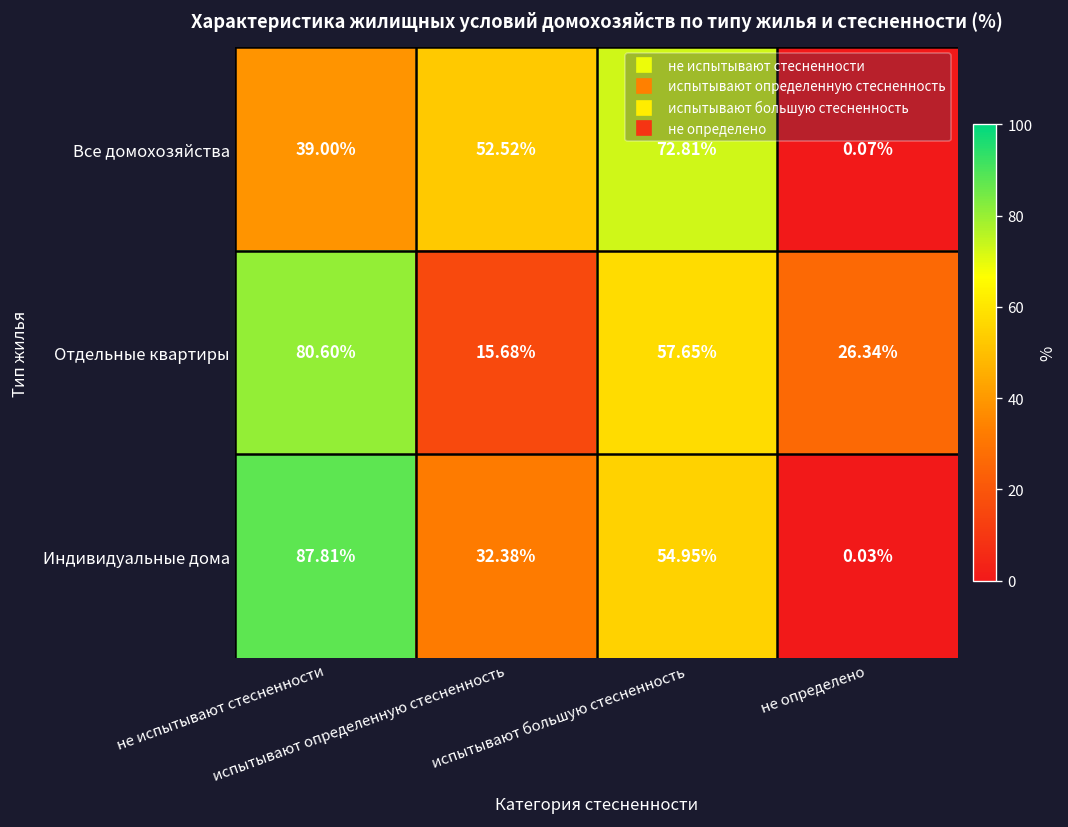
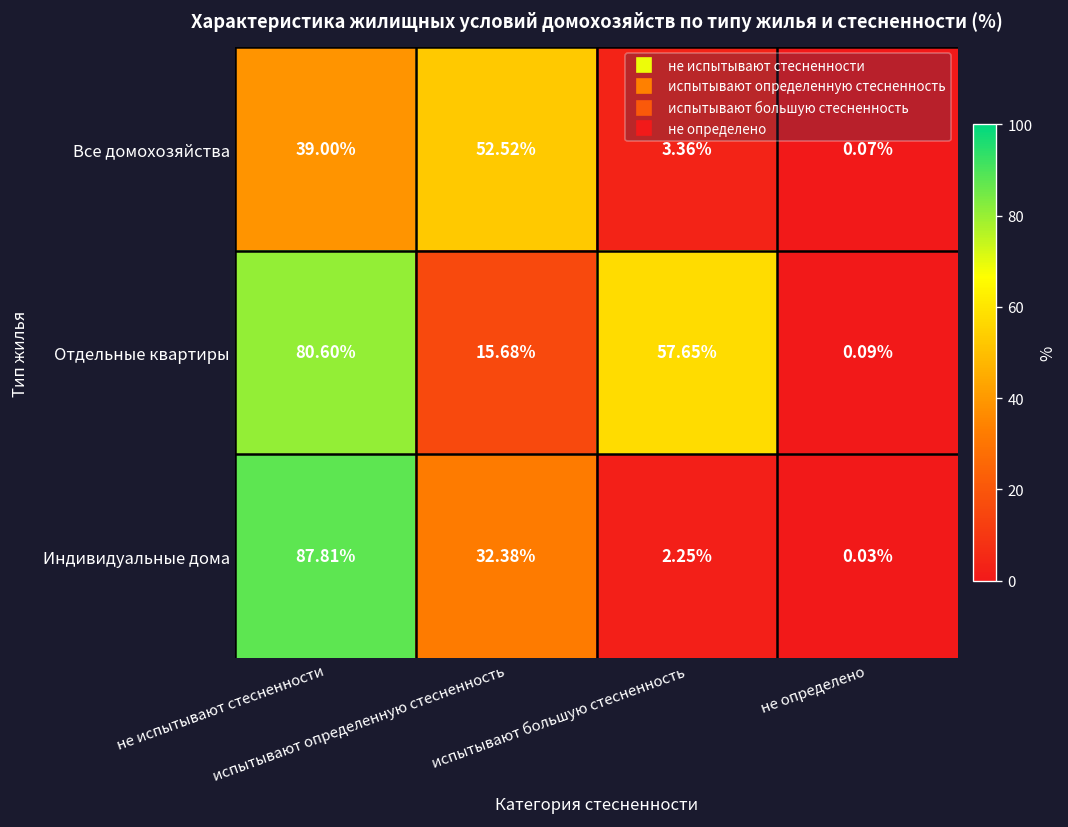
  {
    "Все домохозяйства": {
      "не испытывают стесненности": "39.00%",
      "испытывают определенную стесненность": "52.52%",
-     "испытывают большую стесненность": "72.81%",
+     "испытывают большую стесненность": "3.36%",
      "не определено": "0.07%"
    },
    "Отдельные квартиры": {
      "не испытывают стесненности": "80.60%",
      "испытывают определенную стесненность": "15.68%",
      "испытывают большую стесненность": "57.65%",
-     "не определено": "26.34%"
+     "не определено": "0.09%"
    },
    "Индивидуальные дома": {
      "не испытывают стесненности": "87.81%",
      "испытывают определенную стесненность": "32.38%",
-     "испытывают большую стесненность": "54.95%",
+     "испытывают большую стесненность": "2.25%",
      "не определено": "0.03%"
    }
  }
